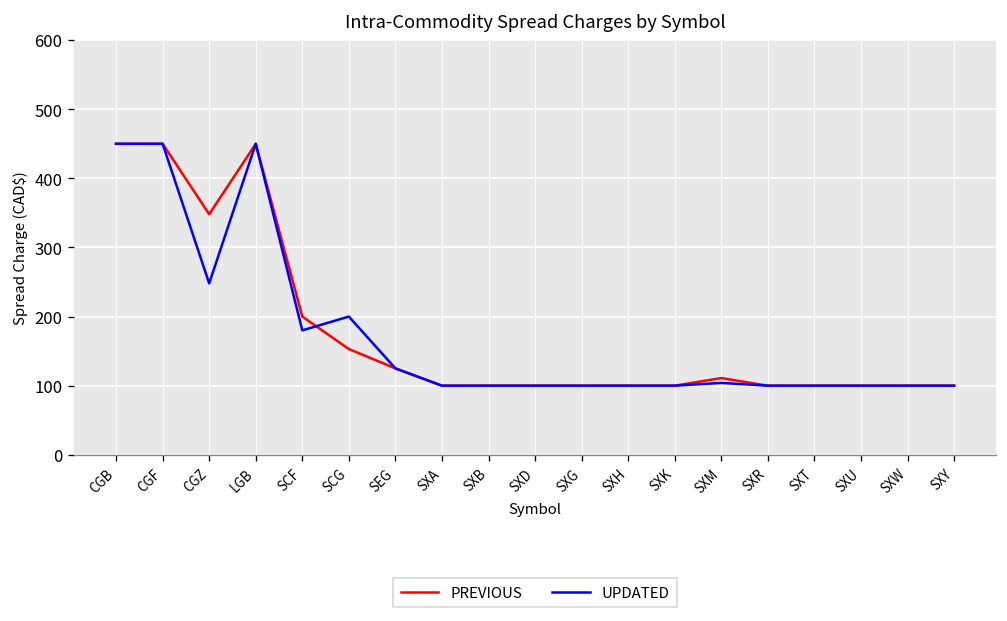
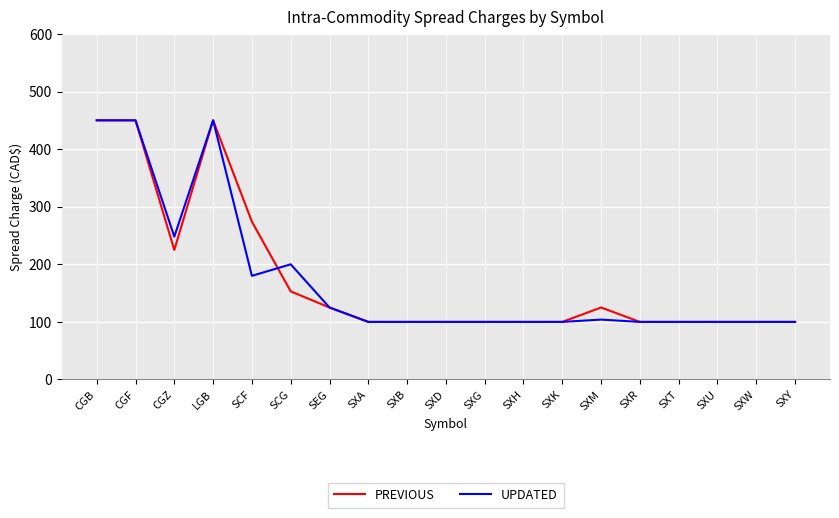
  {
    "PREVIOUS": {
-     "CGZ": 350,
-     "SCF": 200,
+     "CGZ": 230,
+     "SCF": 270,
      "SCG": 150,
-     "SXM": 110
+     "SXM": 130
    },
    "UPDATED": {
      "CGZ": 250,
      "SCF": 180,
      "SCG": 200,
      "SXM": 100
    }
  }
